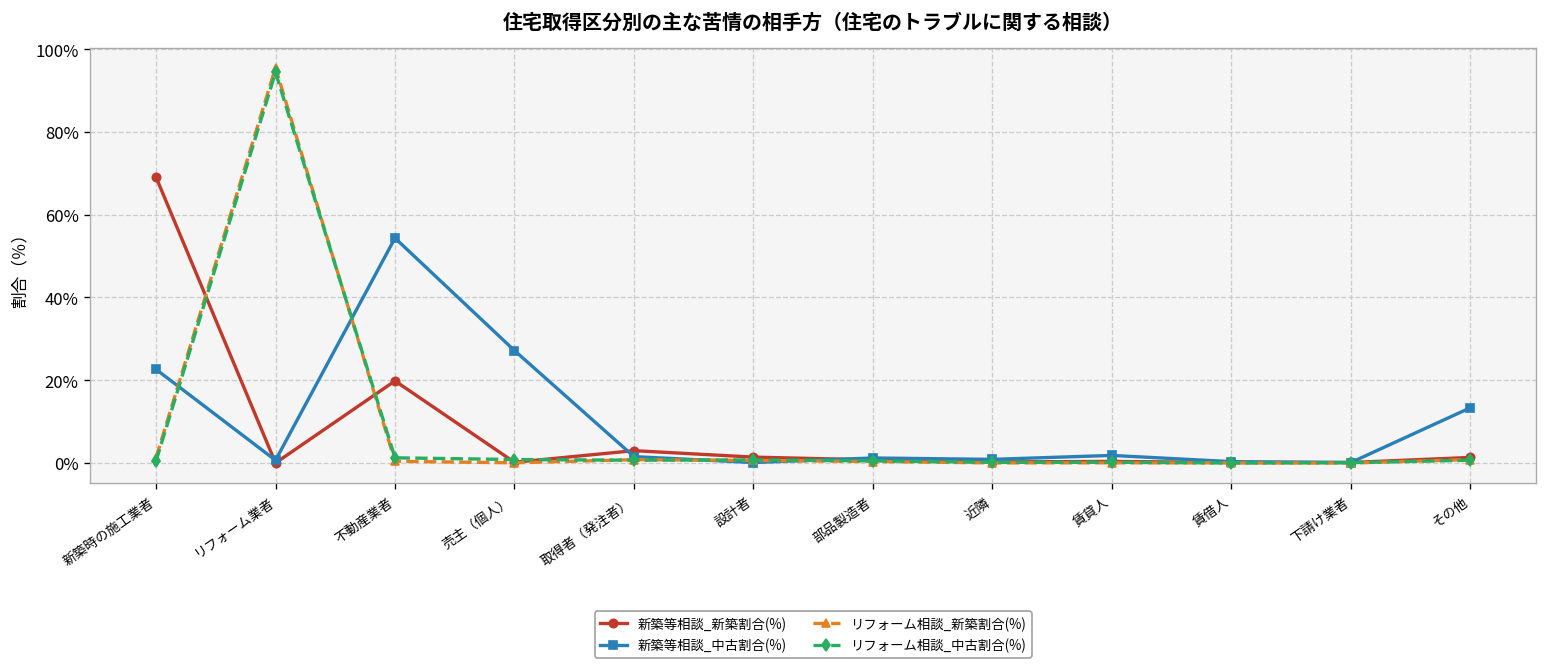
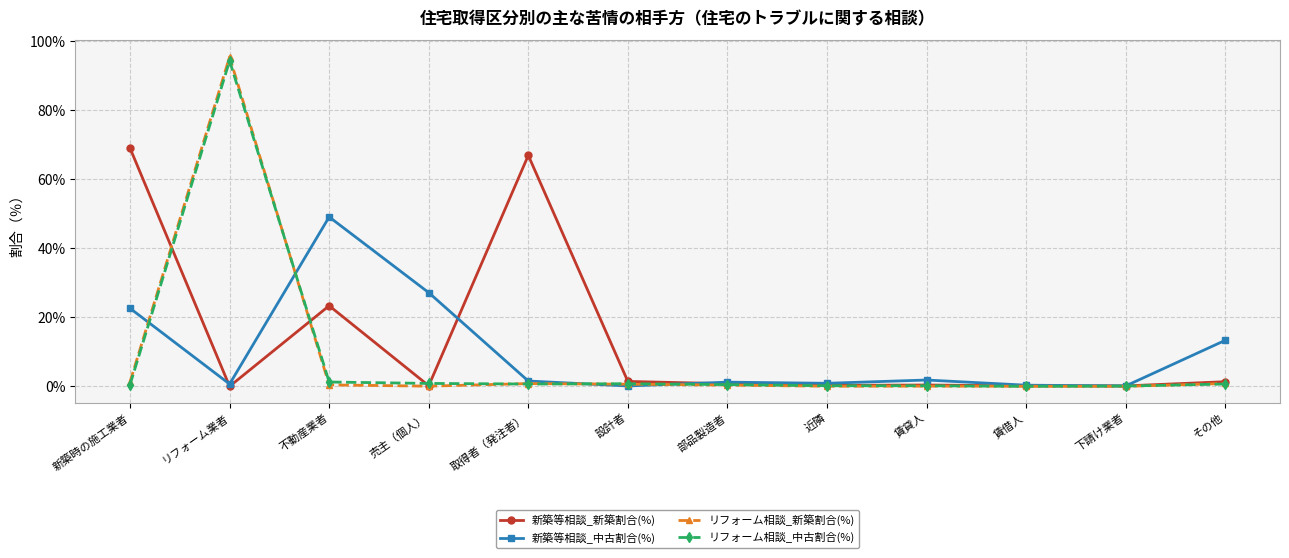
  {
    "新築等相談_新築割合(%)": {
      "新築時の施工業者": "69%",
-     "不動産業者": "20%",
-     "取得者（発注者）": "3%"
+     "不動産業者": "23%",
+     "取得者（発注者）": "67%"
    },
    "新築等相談_中古割合(%)": {
      "新築時の施工業者": "23%",
-     "不動産業者": "54%",
+     "不動産業者": "49%",
      "売主（個人）": "27%",
      "取得者（発注者）": "2%",
      "賃貸人": "2%",
      "その他": "13%"
    },
    "リフォーム相談_新築割合(%)": {
      "新築時の施工業者": "1%",
      "リフォーム業者": "96%",
      "不動産業者": "0%"
    },
    "リフォーム相談_中古割合(%)": {
      "新築時の施工業者": "1%",
      "リフォーム業者": "94%",
      "不動産業者": "1%"
    }
  }
